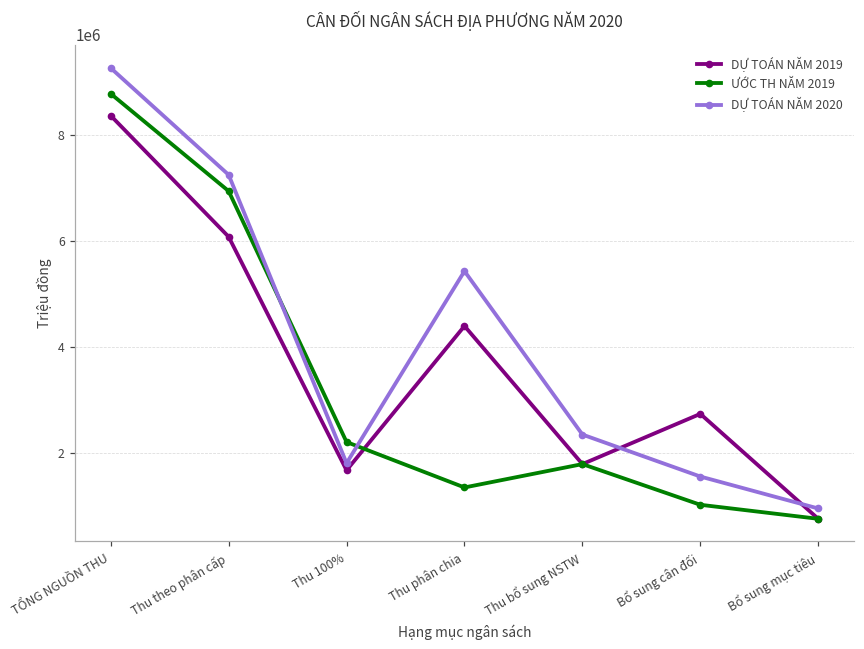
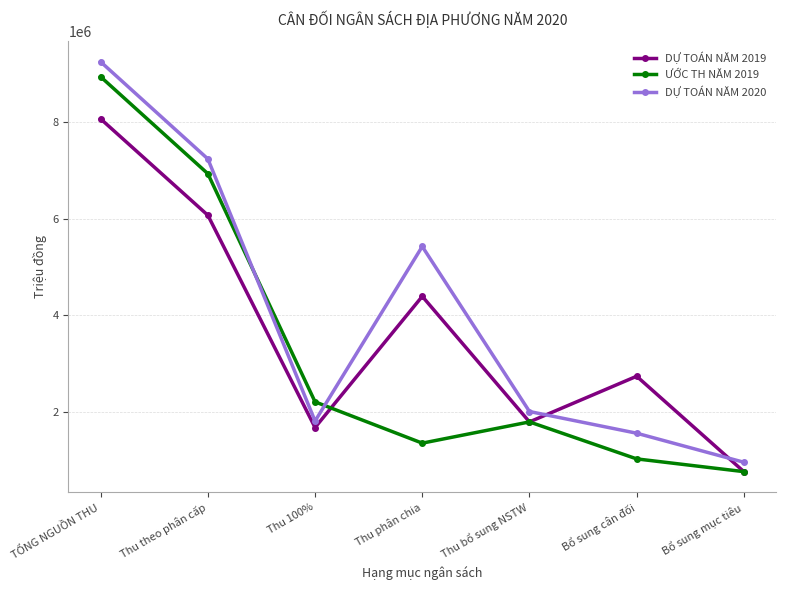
  {
    "DỰ TOÁN NĂM 2019": {
-     "TỔNG NGUỒN THU": 8400000,
+     "TỔNG NGUỒN THU": 8100000,
      "Thu theo phân cấp": 6100000,
      "Thu 100%": 1700000,
      "Thu phân chia": 4400000,
      "Bổ sung cân đối": 2700000
    },
    "ƯỚC TH NĂM 2019": {
-     "TỔNG NGUỒN THU": 8800000,
+     "TỔNG NGUỒN THU": 8900000,
      "Thu theo phân cấp": 6900000,
      "Thu 100%": 2200000,
      "Thu phân chia": 1400000,
      "Bổ sung cân đối": 1000000
    },
    "DỰ TOÁN NĂM 2020": {
      "TỔNG NGUỒN THU": 9300000,
      "Thu theo phân cấp": 7200000,
      "Thu 100%": 1800000,
      "Thu phân chia": 5400000,
-     "Thu bổ sung NSTW": 2400000,
+     "Thu bổ sung NSTW": 2000000,
      "Bổ sung cân đối": 1600000,
      "Bổ sung mục tiêu": 1000000
    }
  }
